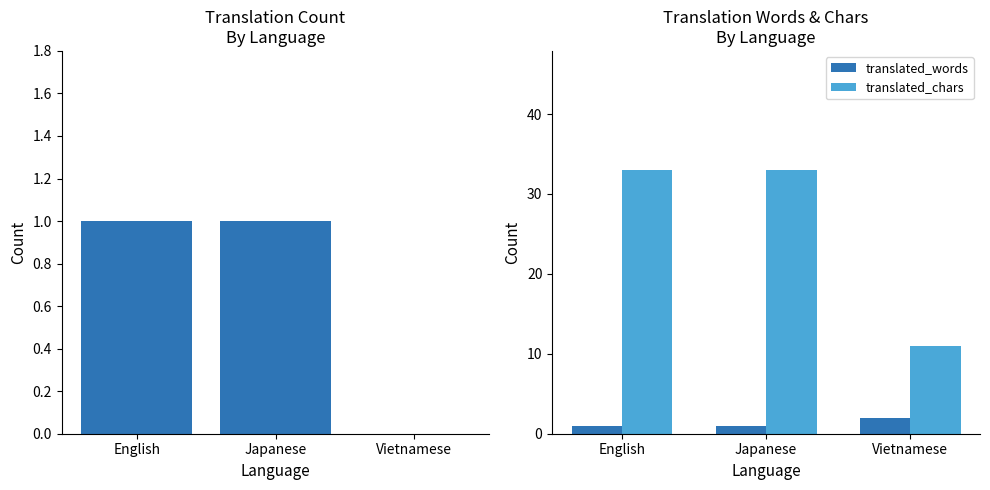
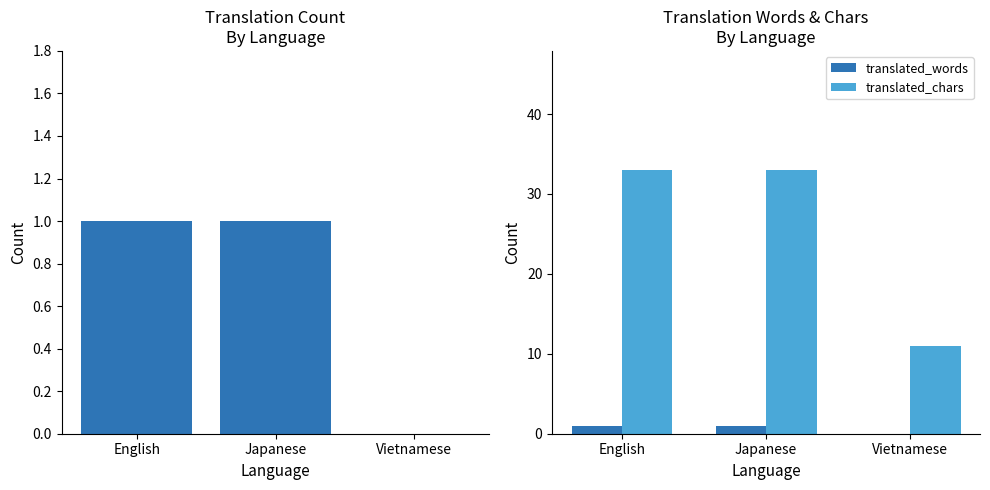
  {
    "Translation Count By Language": {
      "English": 1.00,
      "Japanese": 1.00,
      "Vietnamese": 0.00
    },
    "Translation Words & Chars By Language": {
      "translated_words": {
        "English": 1,
        "Japanese": 1,
-       "Vietnamese": 2
+       "Vietnamese": 0
      },
      "translated_chars": {
        "English": 33,
        "Japanese": 33,
        "Vietnamese": 11
      }
    }
  }
